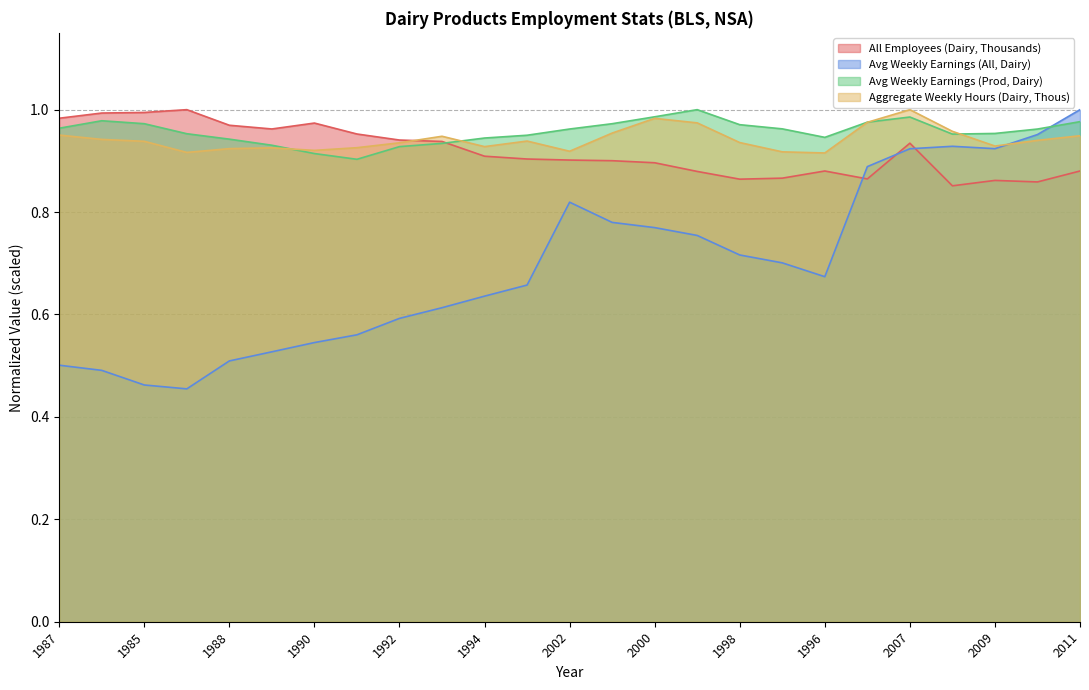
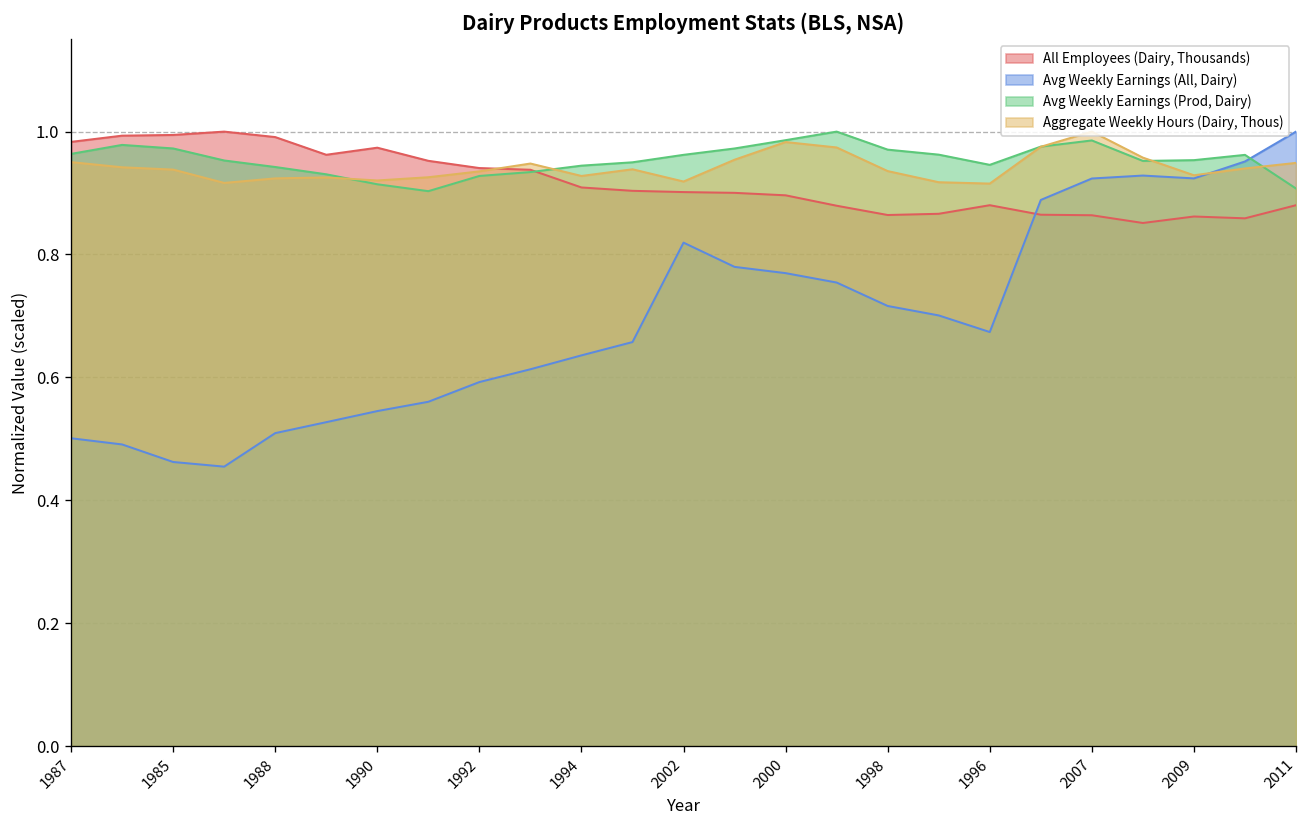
  {
    "All Employees (Dairy, Thousands)": {
      "1987": 0.98,
      "1985": 0.99,
-     "1988": 0.97,
+     "1988": 0.99,
      "1990": 0.97,
      "1992": 0.94,
      "1994": 0.91,
      "2002": 0.90,
      "2000": 0.90,
      "1998": 0.86,
      "1996": 0.88,
-     "2007": 0.93,
+     "2007": 0.86,
      "2009": 0.86,
      "2011": 0.88
    },
    "Avg Weekly Earnings (All, Dairy)": {
      "1987": 0.50,
      "1985": 0.46,
      "1988": 0.51,
      "1990": 0.55,
      "1992": 0.59,
      "1994": 0.64,
      "2002": 0.82,
      "2000": 0.77,
      "1998": 0.72,
      "1996": 0.67,
      "2007": 0.92,
      "2009": 0.92,
      "2011": 1.00
    },
    "Avg Weekly Earnings (Prod, Dairy)": {
      "1987": 0.96,
      "1985": 0.97,
      "1988": 0.94,
      "1990": 0.91,
      "1992": 0.93,
      "1994": 0.94,
      "2002": 0.96,
      "1998": 0.97,
      "1996": 0.95,
      "2007": 0.99,
      "2009": 0.95,
-     "2011": 0.98
+     "2011": 0.91
    },
    "Aggregate Weekly Hours (Dairy, Thous)": {
      "1987": 0.95,
      "1985": 0.94,
      "1988": 0.92,
      "1990": 0.92,
      "1992": 0.94,
      "1994": 0.93,
      "2002": 0.92,
      "1998": 0.94,
      "1996": 0.92,
      "2007": 1.00,
      "2009": 0.93,
      "2011": 0.95
    }
  }
